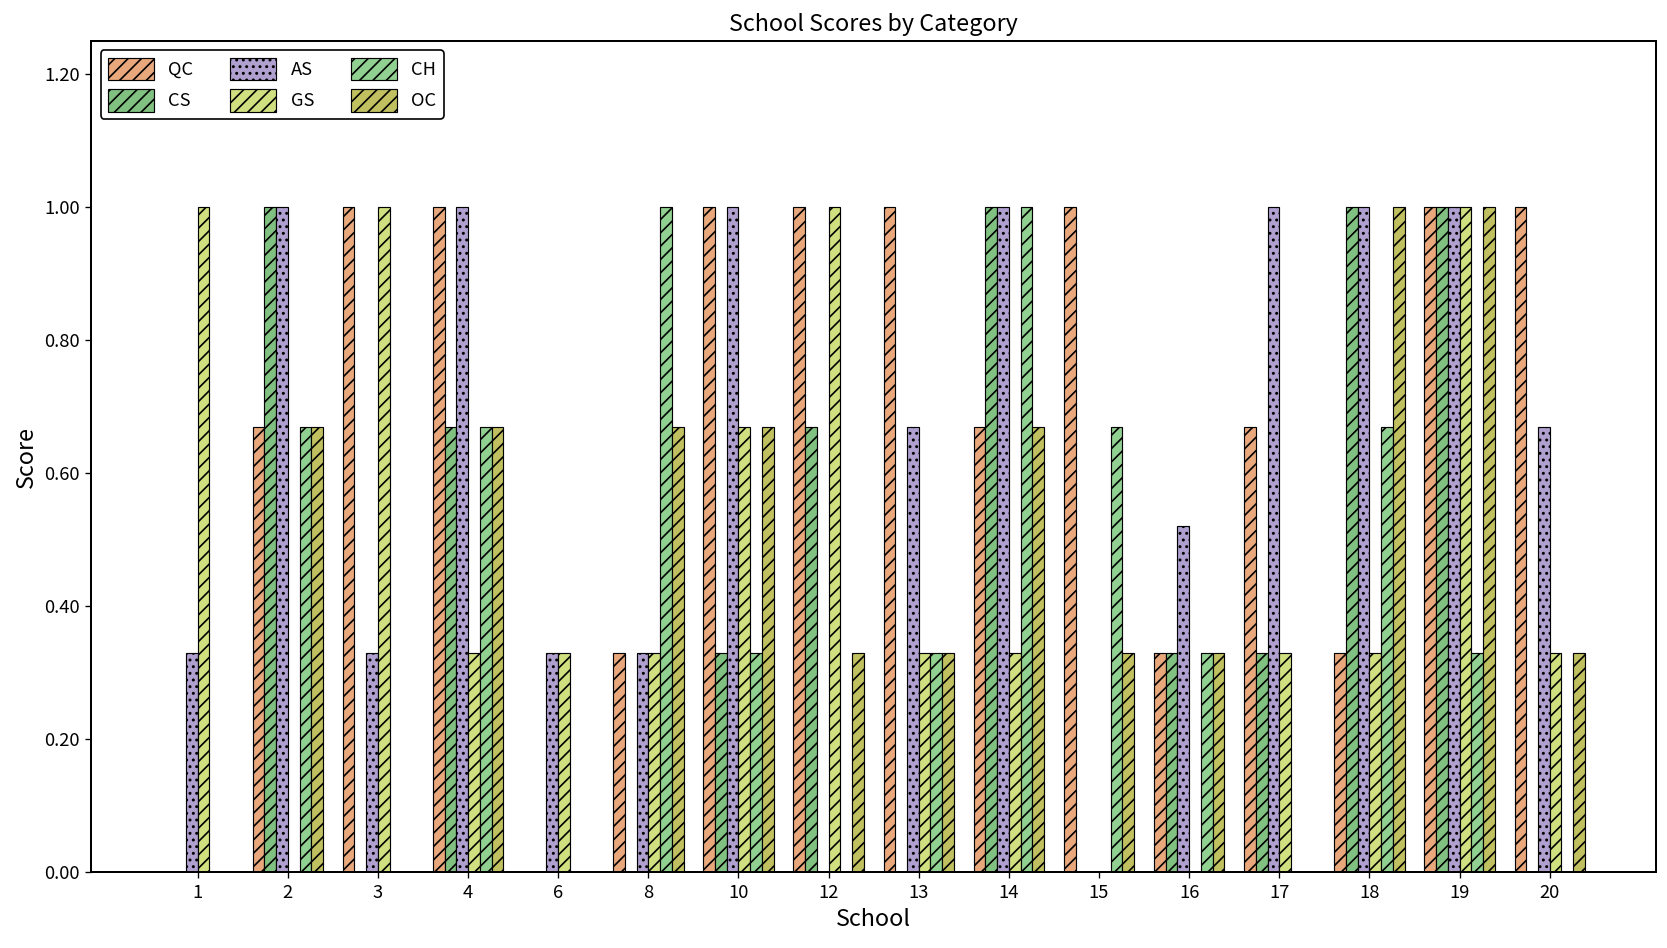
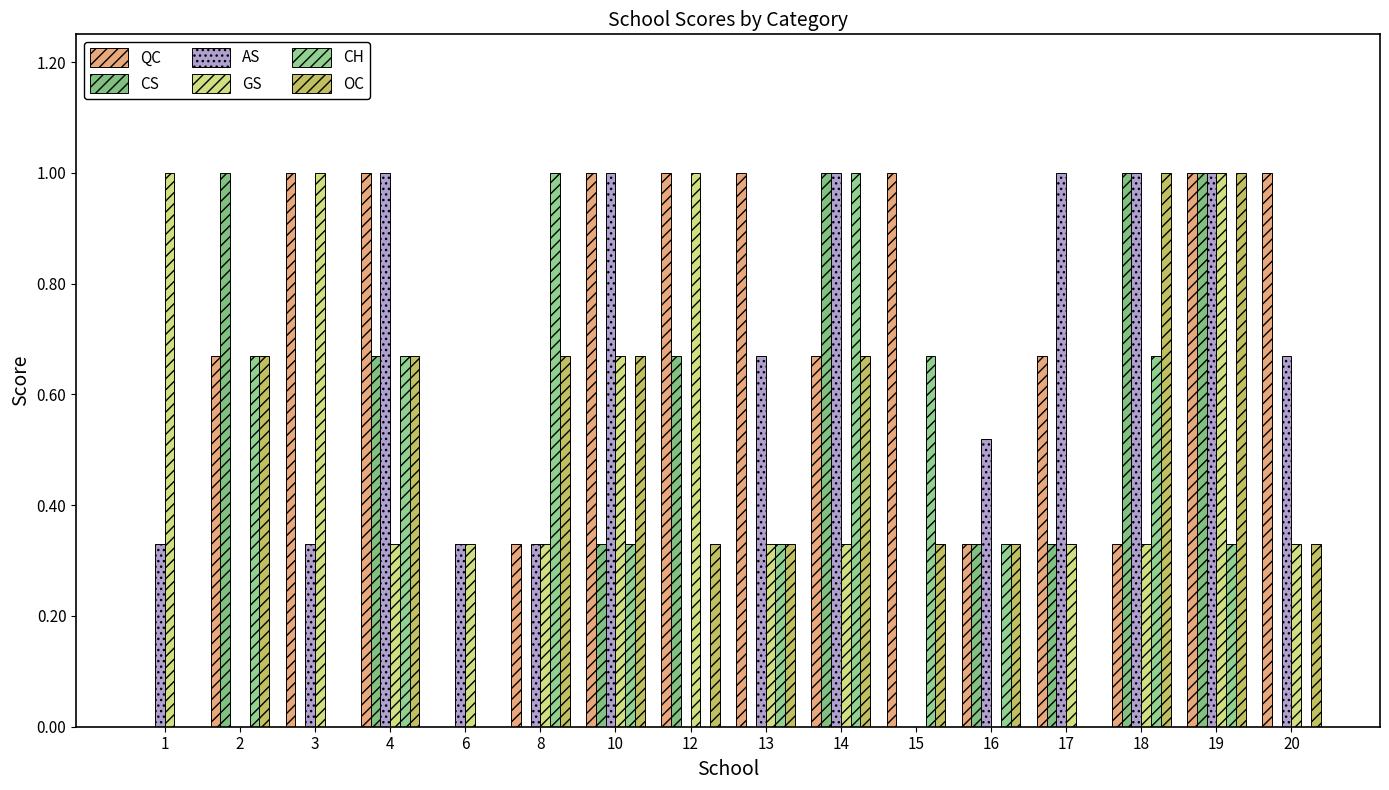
  {
    "AS": {
      "1": 0.33,
-     "2": 1,
+     "2": 0,
      "3": 0.33,
      "4": 1,
      "6": 0.33,
      "8": 0.33,
      "10": 1,
      "12": 0,
      "13": 0.67,
      "14": 1,
      "15": 0,
      "16": 0.52,
      "17": 1,
      "18": 1,
      "19": 1,
      "20": 0.67
    }
  }
